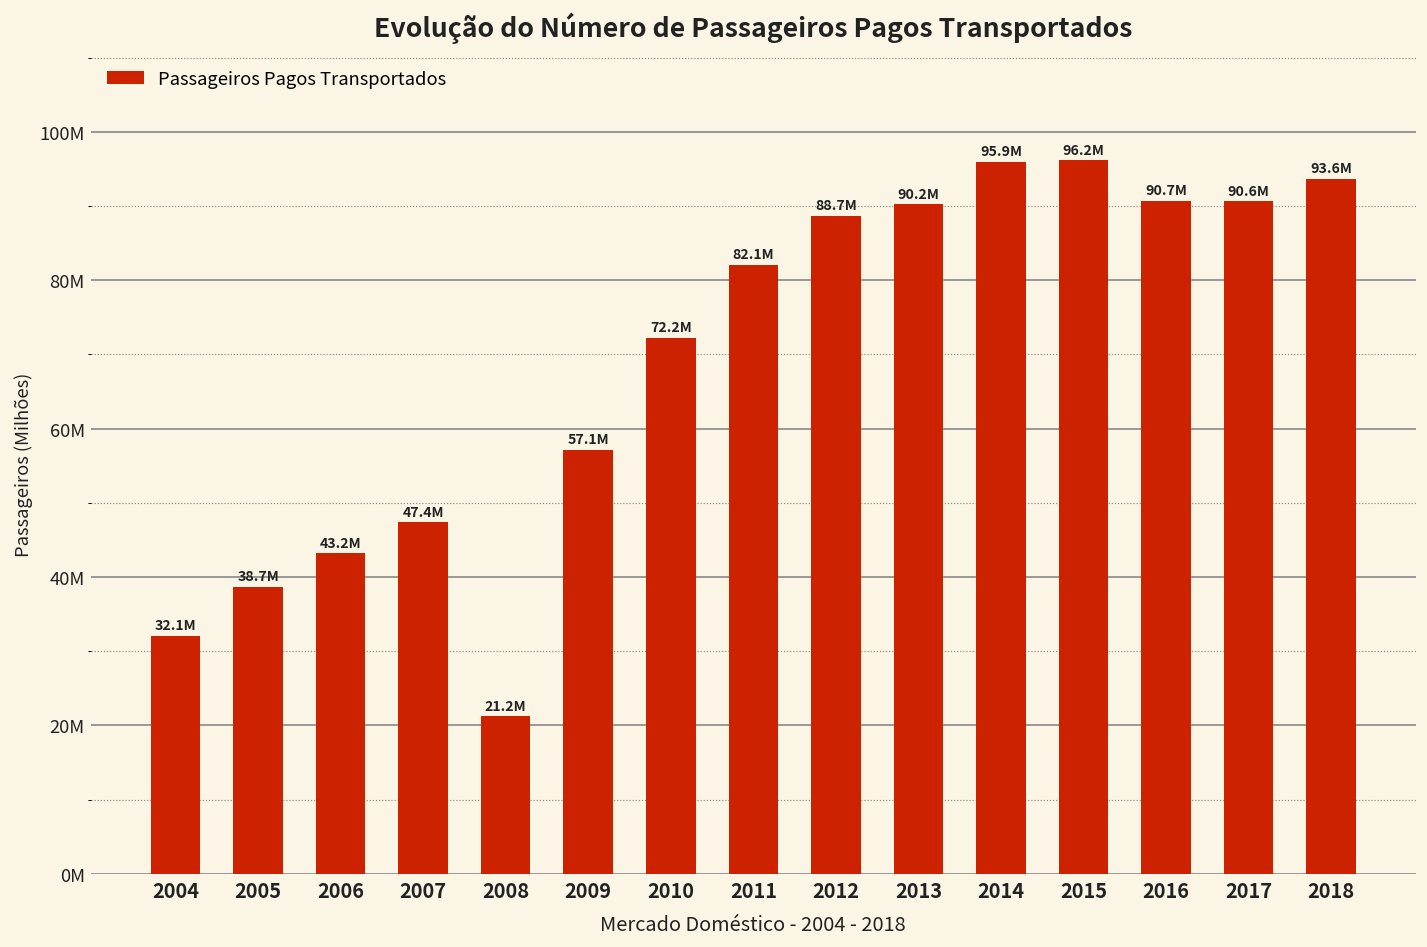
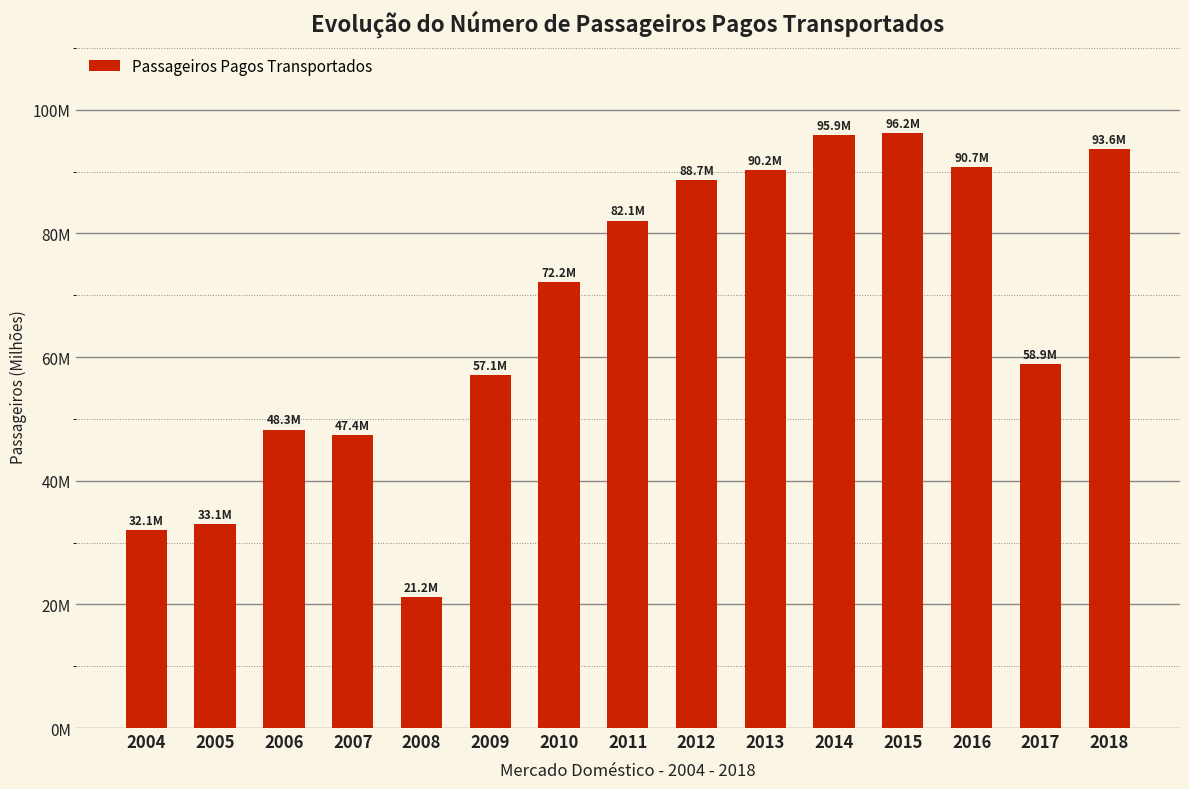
  {
    "2004": "32.1M",
-   "2005": "38.7M",
-   "2006": "43.2M",
+   "2005": "33.1M",
+   "2006": "48.3M",
    "2007": "47.4M",
    "2008": "21.2M",
    "2009": "57.1M",
    "2010": "72.2M",
    "2011": "82.1M",
    "2012": "88.7M",
    "2013": "90.2M",
    "2014": "95.9M",
    "2015": "96.2M",
    "2016": "90.7M",
-   "2017": "90.6M",
+   "2017": "58.9M",
    "2018": "93.6M"
  }
